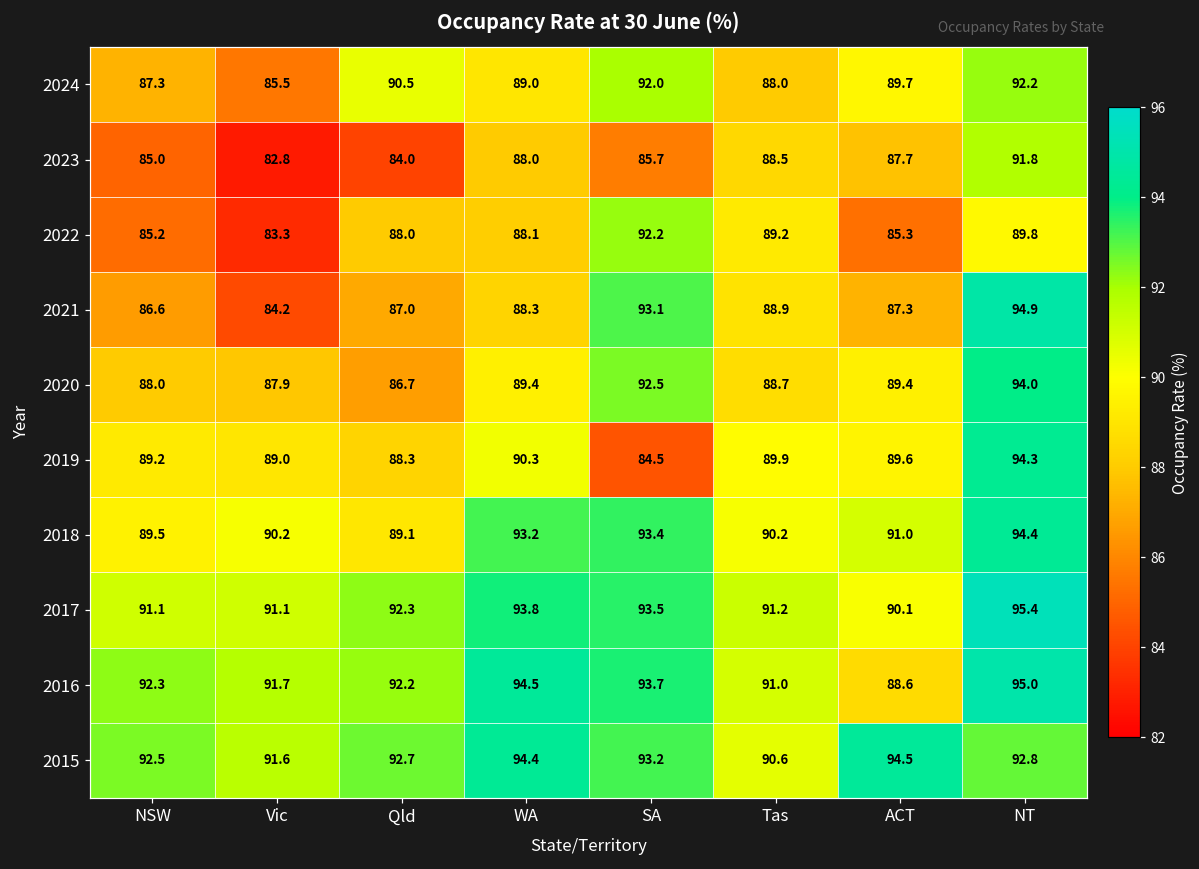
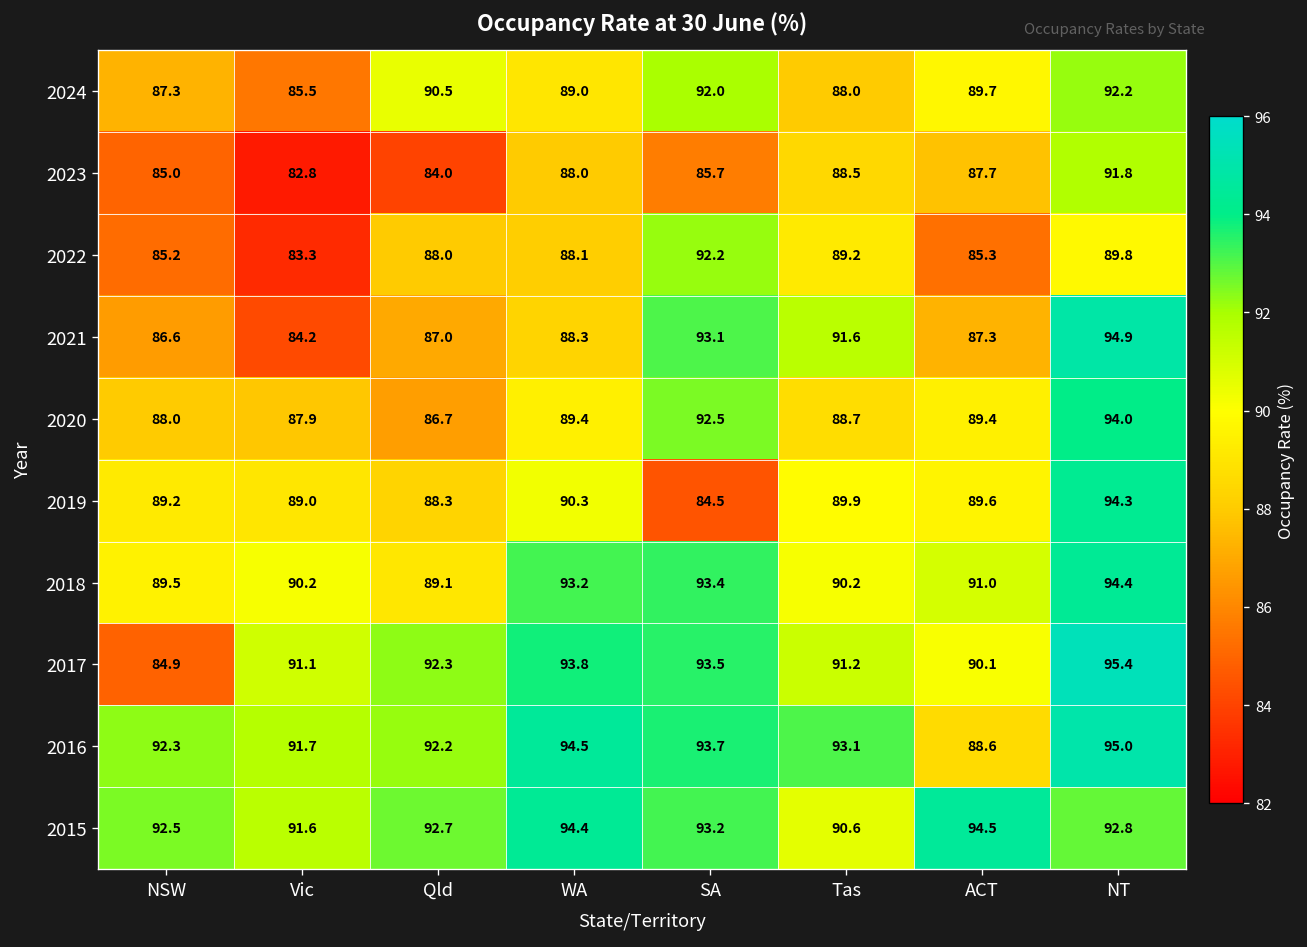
  {
    "2024": {
      "NSW": 87.3,
      "Vic": 85.5,
      "Qld": 90.5,
      "WA": 89.0,
      "SA": 92.0,
      "Tas": 88.0,
      "ACT": 89.7,
      "NT": 92.2
    },
    "2023": {
      "NSW": 85.0,
      "Vic": 82.8,
      "Qld": 84.0,
      "WA": 88.0,
      "SA": 85.7,
      "Tas": 88.5,
      "ACT": 87.7,
      "NT": 91.8
    },
    "2022": {
      "NSW": 85.2,
      "Vic": 83.3,
      "Qld": 88.0,
      "WA": 88.1,
      "SA": 92.2,
      "Tas": 89.2,
      "ACT": 85.3,
      "NT": 89.8
    },
    "2021": {
      "NSW": 86.6,
      "Vic": 84.2,
      "Qld": 87.0,
      "WA": 88.3,
      "SA": 93.1,
-     "Tas": 88.9,
+     "Tas": 91.6,
      "ACT": 87.3,
      "NT": 94.9
    },
    "2020": {
      "NSW": 88.0,
      "Vic": 87.9,
      "Qld": 86.7,
      "WA": 89.4,
      "SA": 92.5,
      "Tas": 88.7,
      "ACT": 89.4,
      "NT": 94.0
    },
    "2019": {
      "NSW": 89.2,
      "Vic": 89.0,
      "Qld": 88.3,
      "WA": 90.3,
      "SA": 84.5,
      "Tas": 89.9,
      "ACT": 89.6,
      "NT": 94.3
    },
    "2018": {
      "NSW": 89.5,
      "Vic": 90.2,
      "Qld": 89.1,
      "WA": 93.2,
      "SA": 93.4,
      "Tas": 90.2,
      "ACT": 91.0,
      "NT": 94.4
    },
    "2017": {
-     "NSW": 91.1,
+     "NSW": 84.9,
      "Vic": 91.1,
      "Qld": 92.3,
      "WA": 93.8,
      "SA": 93.5,
      "Tas": 91.2,
      "ACT": 90.1,
      "NT": 95.4
    },
    "2016": {
      "NSW": 92.3,
      "Vic": 91.7,
      "Qld": 92.2,
      "WA": 94.5,
      "SA": 93.7,
-     "Tas": 91.0,
+     "Tas": 93.1,
      "ACT": 88.6,
      "NT": 95.0
    },
    "2015": {
      "NSW": 92.5,
      "Vic": 91.6,
      "Qld": 92.7,
      "WA": 94.4,
      "SA": 93.2,
      "Tas": 90.6,
      "ACT": 94.5,
      "NT": 92.8
    }
  }
